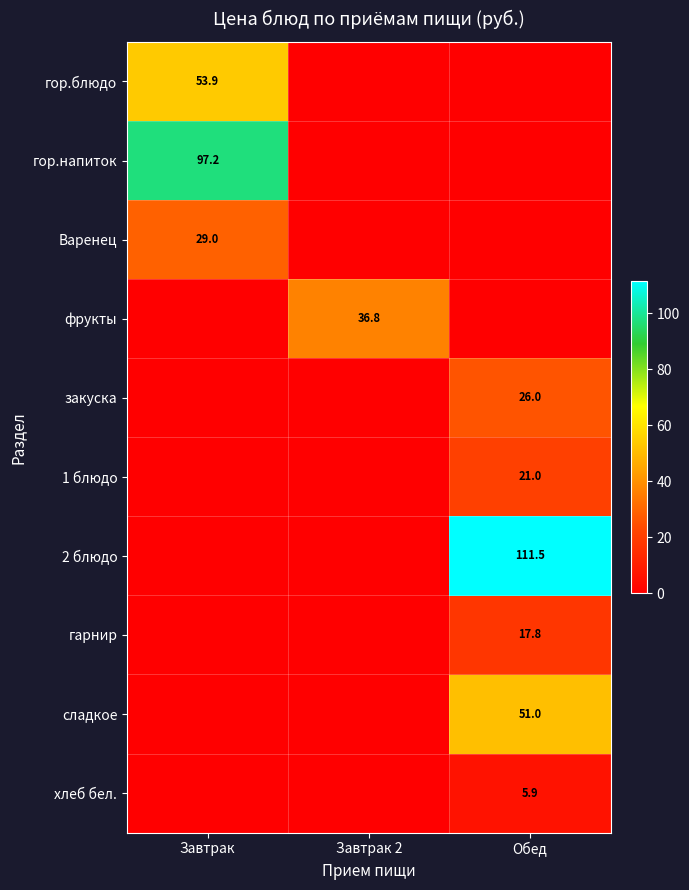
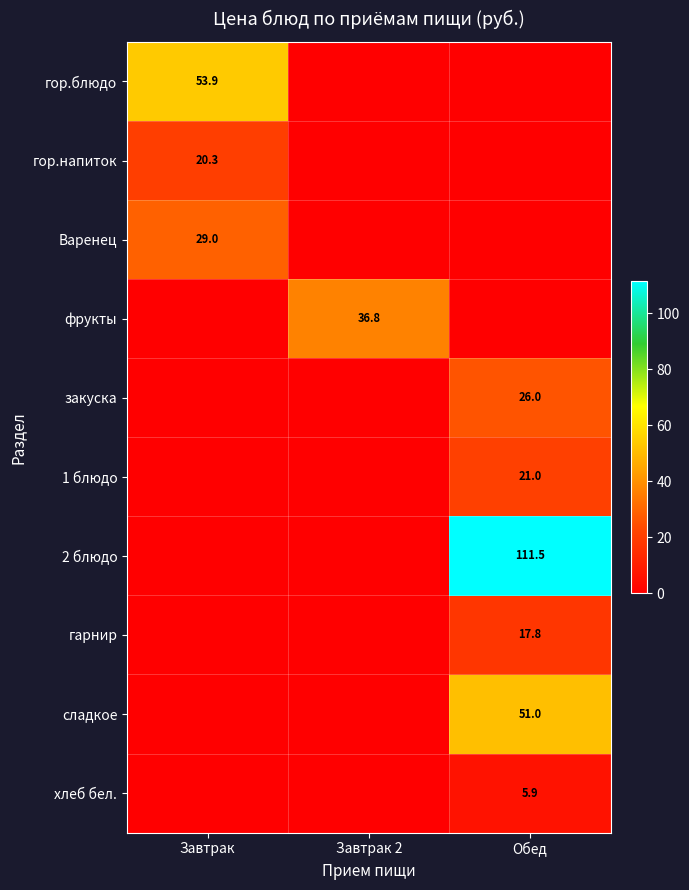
  {
    "гор.блюдо": {
      "Завтрак": 53.9
    },
    "гор.напиток": {
-     "Завтрак": 97.2
+     "Завтрак": 20.3
    },
    "Варенец": {
      "Завтрак": 29.0
    },
    "фрукты": {
      "Завтрак 2": 36.8
    },
    "закуска": {
      "Обед": 26.0
    },
    "1 блюдо": {
      "Обед": 21.0
    },
    "2 блюдо": {
      "Обед": 111.5
    },
    "гарнир": {
      "Обед": 17.8
    },
    "сладкое": {
      "Обед": 51.0
    },
    "хлеб бел.": {
      "Обед": 5.9
    }
  }
